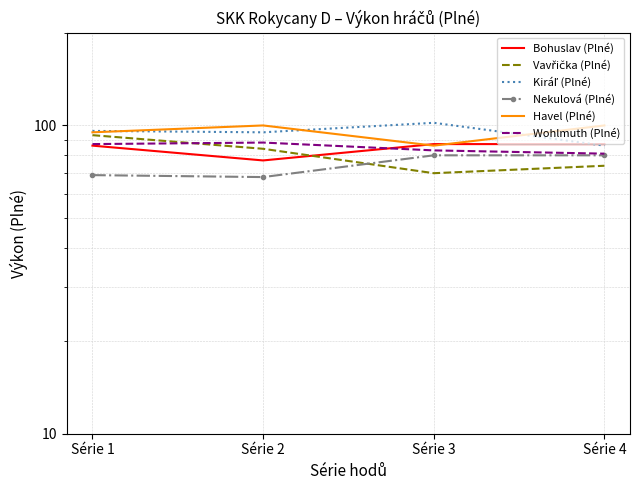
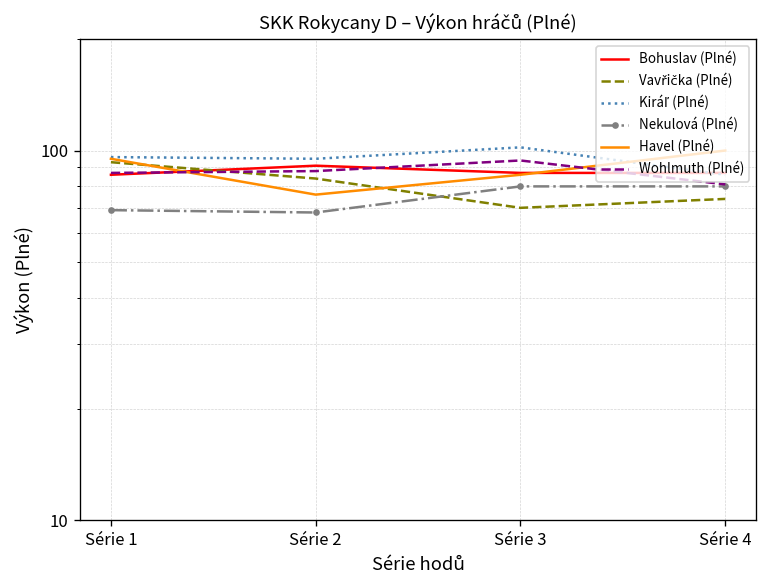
  {
    "Bohuslav (Plné)": {
-     "Série 2": 77
+     "Série 2": 91
    },
    "Vavřička (Plné)": {
      "Série 1": 93,
      "Série 2": 84,
      "Série 3": 70,
      "Série 4": 74
    },
    "Kiráľ (Plné)": {
      "Série 2": 95,
      "Série 3": 102
    },
    "Nekulová (Plné)": {
      "Série 1": 69,
      "Série 2": 68,
      "Série 3": 80
    },
    "Havel (Plné)": {
-     "Série 2": 100
+     "Série 2": 76
    },
    "Wohlmuth (Plné)": {
      "Série 2": 88,
-     "Série 3": 83
+     "Série 3": 94
    }
  }
